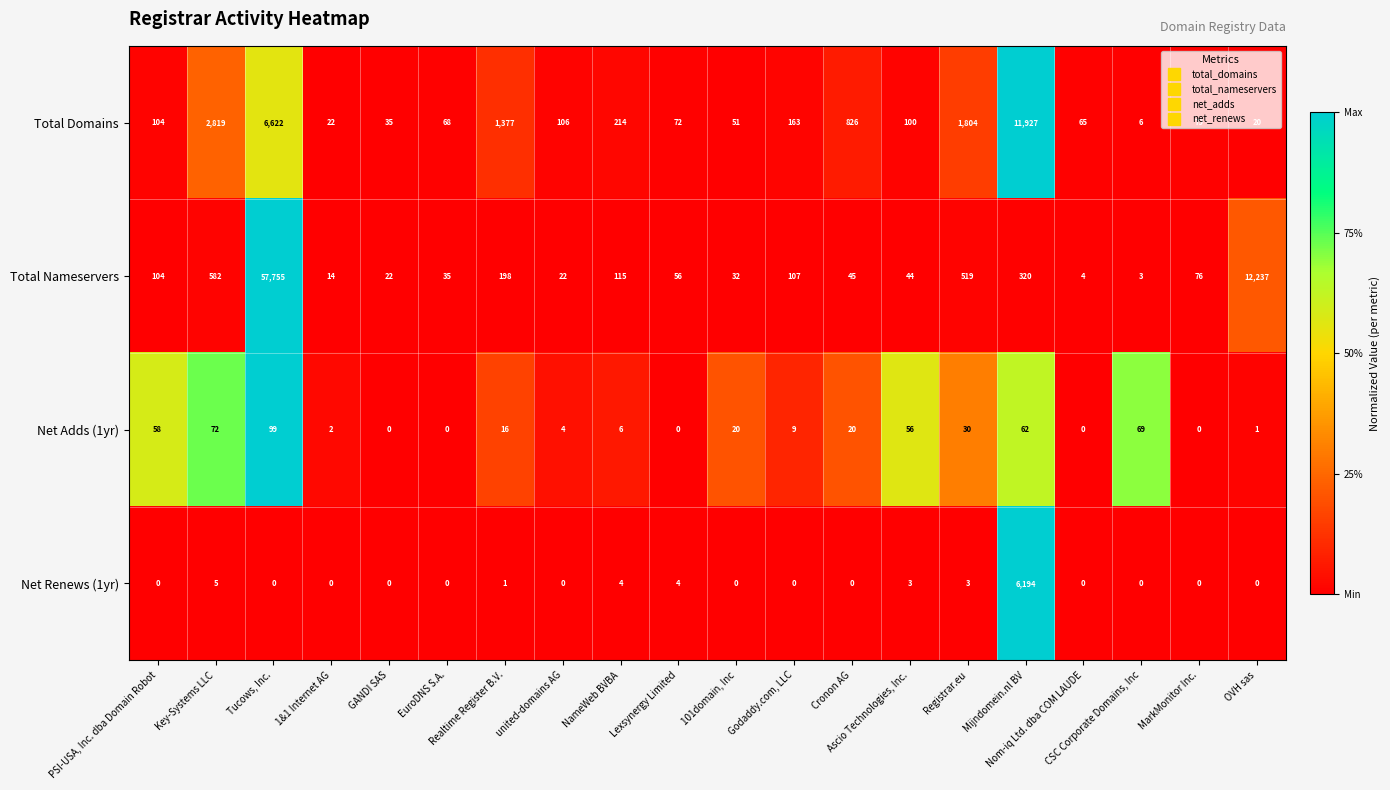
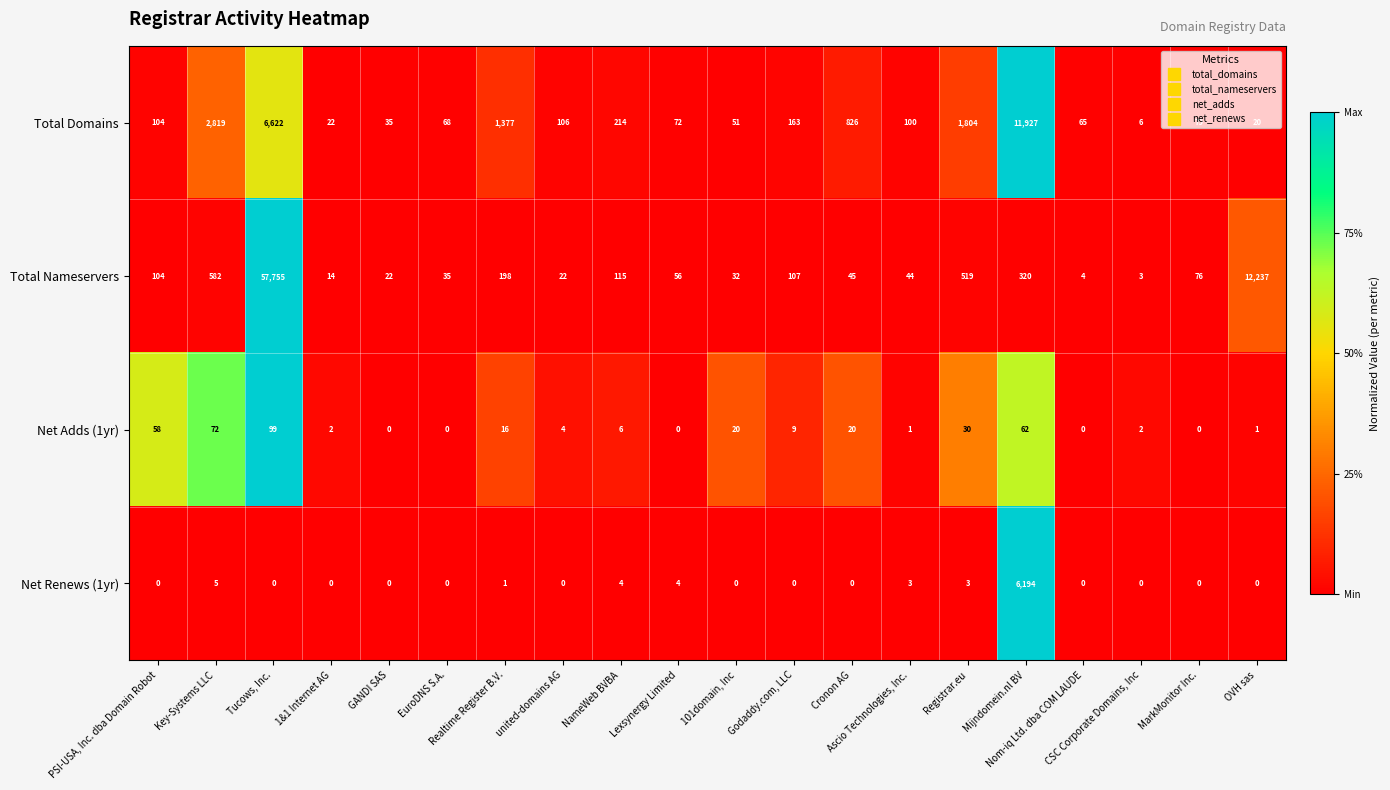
  {
    "Total Domains": {
      "PSI-USA, Inc. dba Domain Robot": "104",
      "Key-Systems LLC": "2,819",
      "Tucows, Inc.": "6,622",
      "1&1 Internet AG": "22",
      "GANDI SAS": "35",
      "EuroDNS S.A.": "68",
      "Realtime Register B.V.": "1,377",
      "united-domains AG": "106",
      "NameWeb BVBA": "214",
      "Lexsynergy Limited": "72",
      "101domain, Inc": "51",
      "Godaddy.com, LLC": "163",
      "Cronon AG": "826",
      "Ascio Technologies, Inc.": "100",
      "Registrar.eu": "1,804",
      "Mijndomein.nl BV": "11,927",
      "Nom-iq Ltd. dba COM LAUDE": "65",
      "CSC Corporate Domains, Inc": "6"
    },
    "Total Nameservers": {
      "PSI-USA, Inc. dba Domain Robot": "104",
      "Key-Systems LLC": "582",
      "Tucows, Inc.": "57,755",
      "1&1 Internet AG": "14",
      "GANDI SAS": "22",
      "EuroDNS S.A.": "35",
      "Realtime Register B.V.": "198",
      "united-domains AG": "22",
      "NameWeb BVBA": "115",
      "Lexsynergy Limited": "56",
      "101domain, Inc": "32",
      "Godaddy.com, LLC": "107",
      "Cronon AG": "45",
      "Ascio Technologies, Inc.": "44",
      "Registrar.eu": "519",
      "Mijndomein.nl BV": "320",
      "Nom-iq Ltd. dba COM LAUDE": "4",
      "CSC Corporate Domains, Inc": "3",
      "MarkMonitor Inc.": "76",
      "OVH sas": "12,237"
    },
    "Net Adds (1yr)": {
      "PSI-USA, Inc. dba Domain Robot": "58",
      "Key-Systems LLC": "72",
      "Tucows, Inc.": "99",
      "1&1 Internet AG": "2",
      "GANDI SAS": "0",
      "EuroDNS S.A.": "0",
      "Realtime Register B.V.": "16",
      "united-domains AG": "4",
      "NameWeb BVBA": "6",
      "Lexsynergy Limited": "0",
      "101domain, Inc": "20",
      "Godaddy.com, LLC": "9",
      "Cronon AG": "20",
-     "Ascio Technologies, Inc.": "56",
+     "Ascio Technologies, Inc.": "1",
      "Registrar.eu": "30",
      "Mijndomein.nl BV": "62",
      "Nom-iq Ltd. dba COM LAUDE": "0",
-     "CSC Corporate Domains, Inc": "69",
+     "CSC Corporate Domains, Inc": "2",
      "MarkMonitor Inc.": "0",
      "OVH sas": "1"
    },
    "Net Renews (1yr)": {
      "PSI-USA, Inc. dba Domain Robot": "0",
      "Key-Systems LLC": "5",
      "Tucows, Inc.": "0",
      "1&1 Internet AG": "0",
      "GANDI SAS": "0",
      "EuroDNS S.A.": "0",
      "Realtime Register B.V.": "1",
      "united-domains AG": "0",
      "NameWeb BVBA": "4",
      "Lexsynergy Limited": "4",
      "101domain, Inc": "0",
      "Godaddy.com, LLC": "0",
      "Cronon AG": "0",
      "Ascio Technologies, Inc.": "3",
      "Registrar.eu": "3",
      "Mijndomein.nl BV": "6,194",
      "Nom-iq Ltd. dba COM LAUDE": "0",
      "CSC Corporate Domains, Inc": "0",
      "MarkMonitor Inc.": "0",
      "OVH sas": "0"
    }
  }
